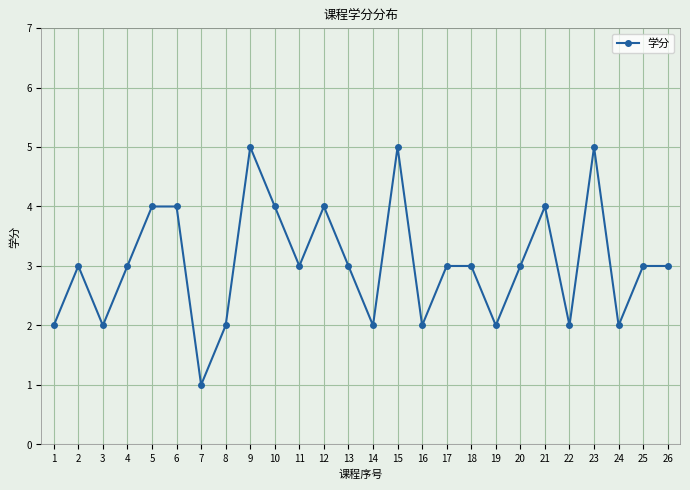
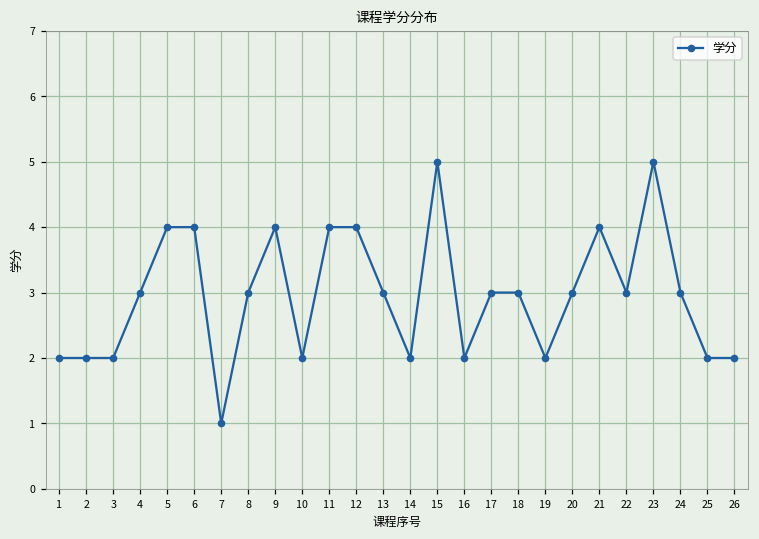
  {
    "1": 2,
-   "2": 3,
+   "2": 2,
    "3": 2,
    "4": 3,
    "5": 4,
    "6": 4,
    "7": 1,
-   "8": 2,
-   "9": 5,
-   "10": 4,
-   "11": 3,
+   "8": 3,
+   "9": 4,
+   "10": 2,
+   "11": 4,
    "12": 4,
    "13": 3,
    "14": 2,
    "15": 5,
    "16": 2,
    "17": 3,
    "18": 3,
    "19": 2,
    "20": 3,
    "21": 4,
-   "22": 2,
+   "22": 3,
    "23": 5,
-   "24": 2,
-   "25": 3,
-   "26": 3
+   "24": 3,
+   "25": 2,
+   "26": 2
  }
